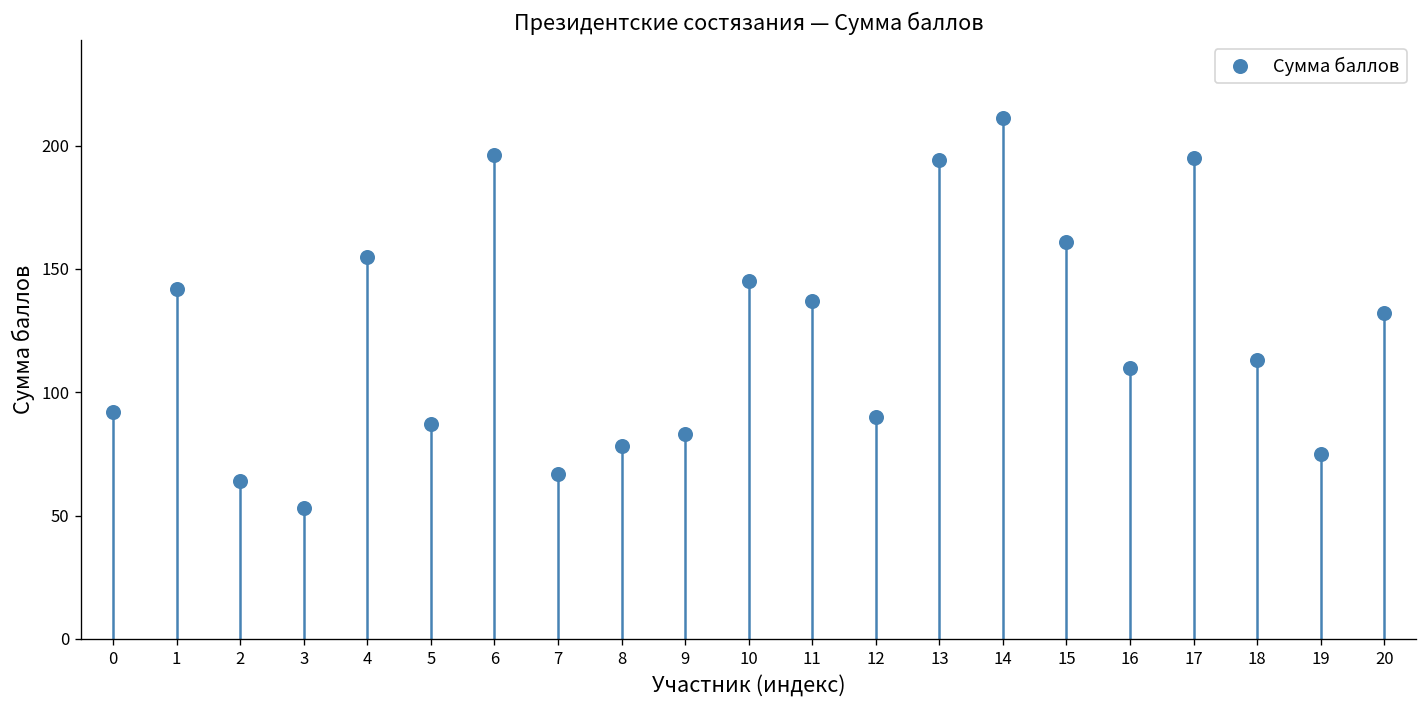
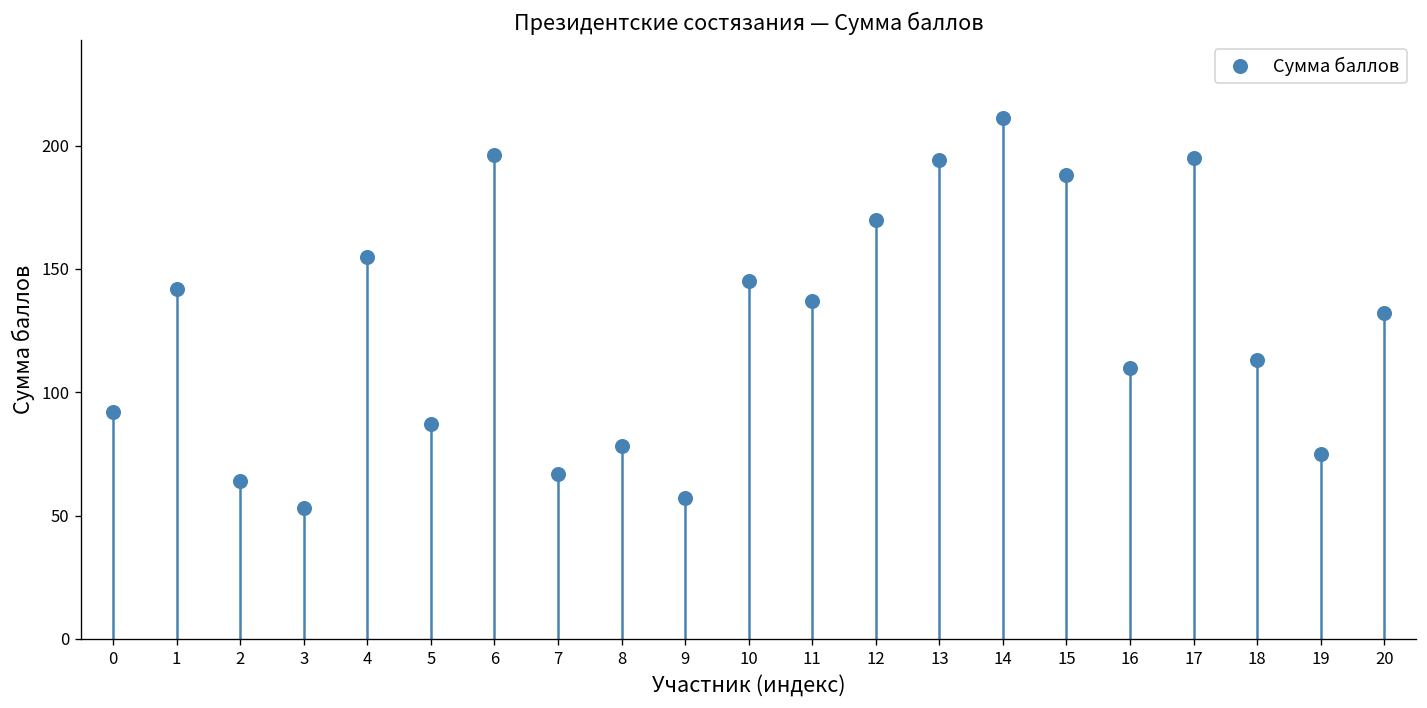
  {
    "0": 92,
    "1": 142,
    "2": 64,
    "3": 53,
    "4": 155,
    "5": 87,
    "6": 196,
    "7": 67,
    "8": 78,
-   "9": 83,
+   "9": 57,
    "10": 145,
    "11": 137,
-   "12": 90,
+   "12": 170,
    "13": 194,
    "14": 211,
-   "15": 161,
+   "15": 188,
    "16": 110,
    "17": 195,
    "18": 113,
    "19": 75,
    "20": 132
  }
